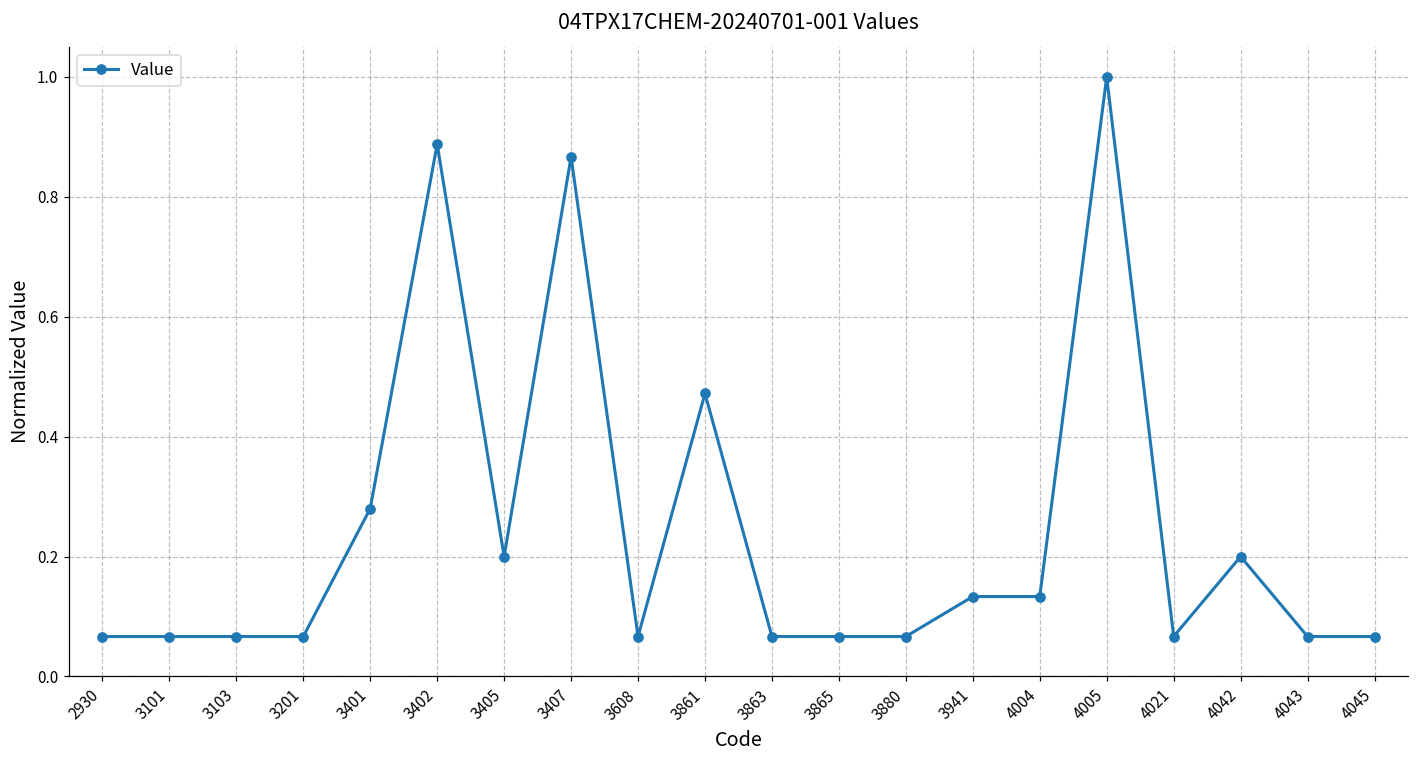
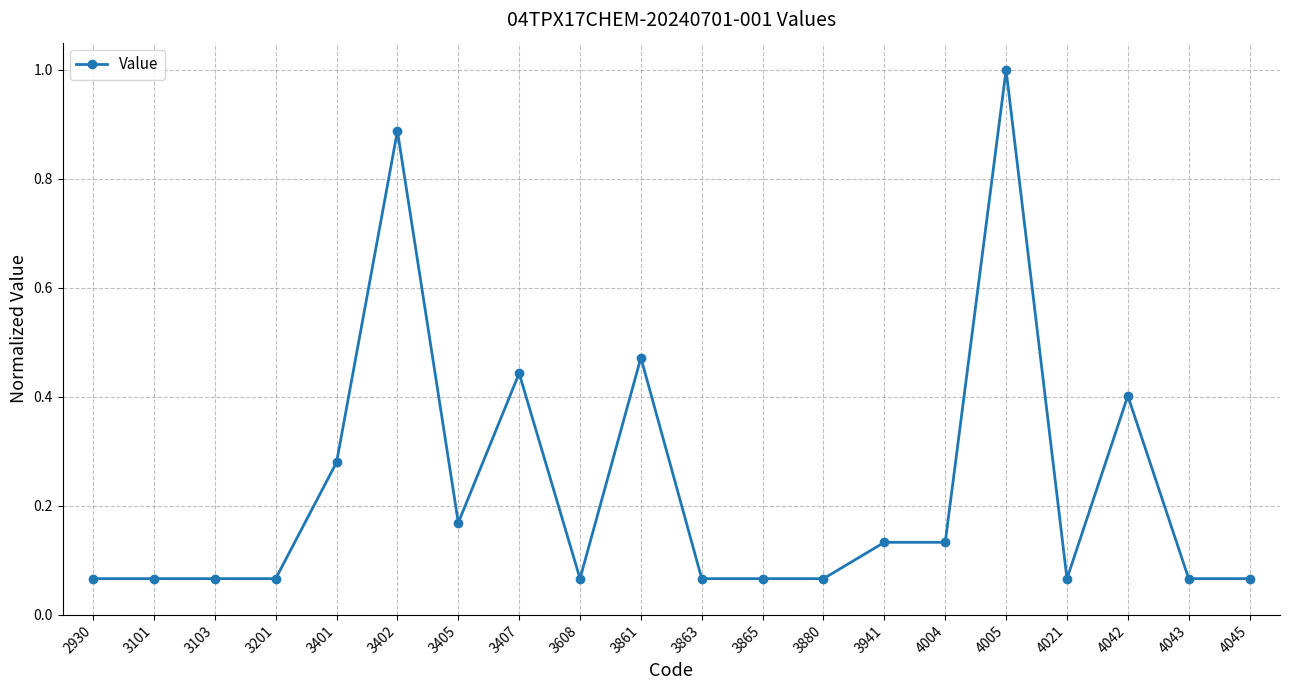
  {
    "2930": 0.07,
    "3101": 0.07,
    "3103": 0.07,
    "3201": 0.07,
    "3401": 0.28,
    "3402": 0.89,
-   "3405": 0.20,
-   "3407": 0.87,
+   "3405": 0.17,
+   "3407": 0.44,
    "3608": 0.07,
    "3861": 0.47,
    "3863": 0.07,
    "3865": 0.07,
    "3880": 0.07,
    "3941": 0.13,
    "4004": 0.13,
    "4005": 1.00,
    "4021": 0.07,
-   "4042": 0.20,
+   "4042": 0.40,
    "4043": 0.07,
    "4045": 0.07
  }
